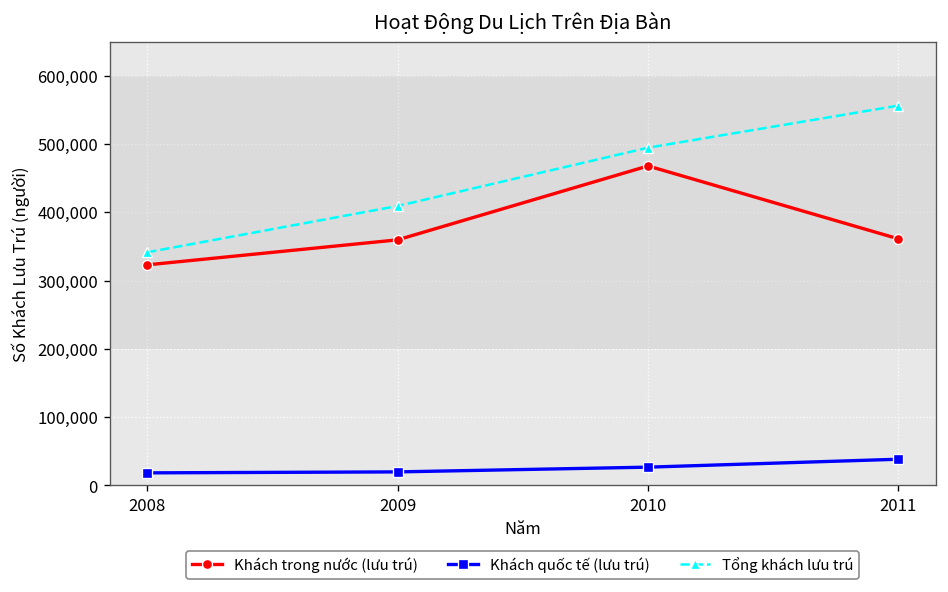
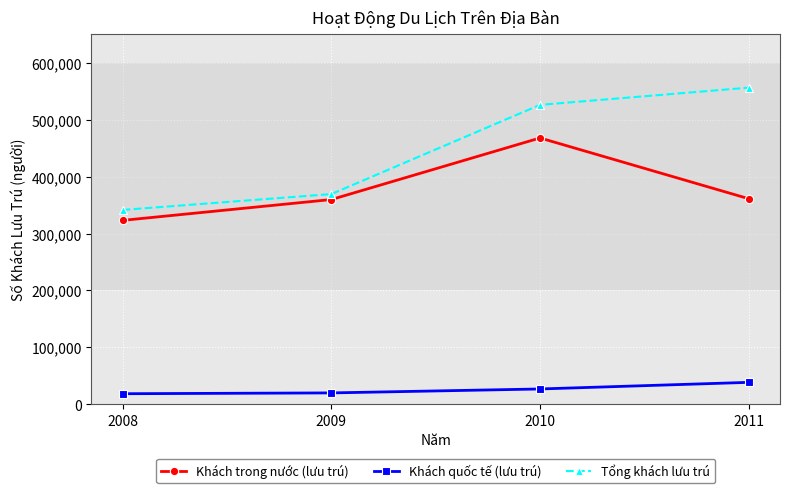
  {
    "Khách trong nước (lưu trú)": {
      "2008": "320,000",
      "2009": "360,000",
      "2010": "470,000",
      "2011": "360,000"
    },
    "Khách quốc tế (lưu trú)": {
      "2008": "20,000",
      "2009": "20,000",
      "2010": "30,000",
      "2011": "40,000"
    },
    "Tổng khách lưu trú": {
      "2008": "340,000",
-     "2009": "410,000",
-     "2010": "490,000",
+     "2009": "370,000",
+     "2010": "530,000",
      "2011": "560,000"
    }
  }
